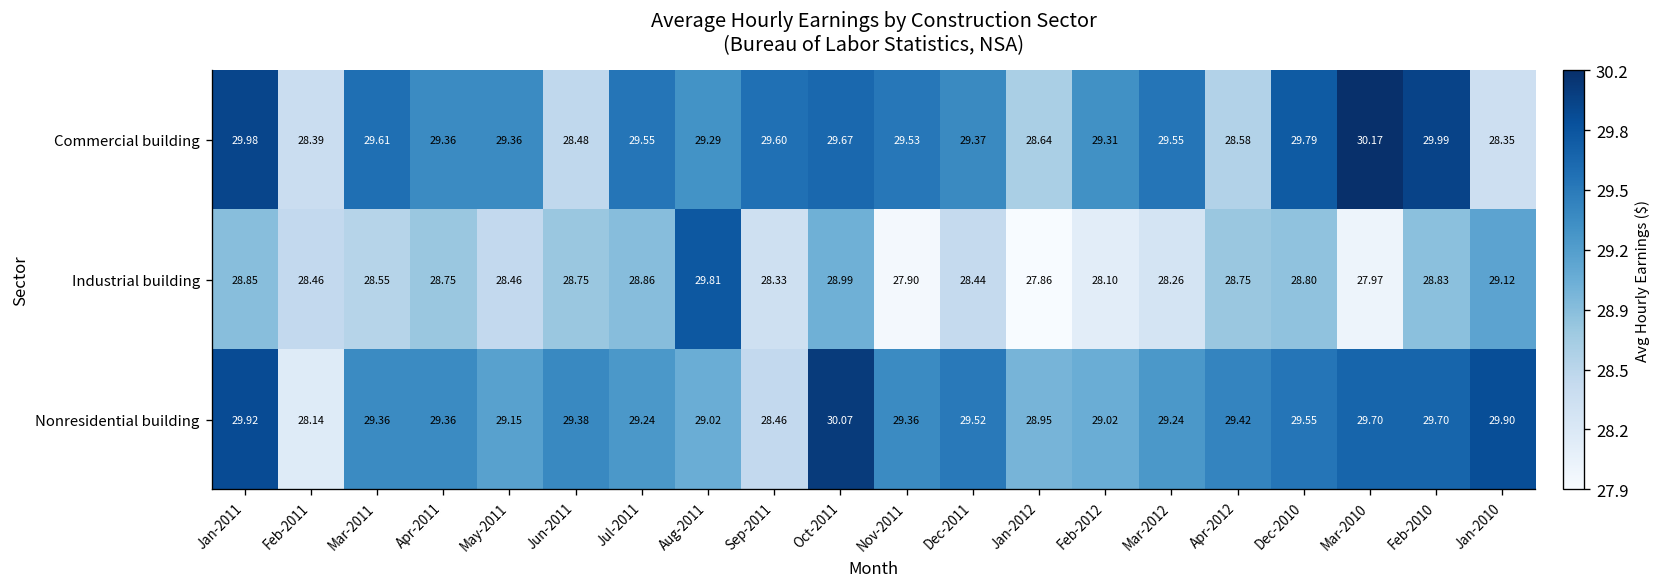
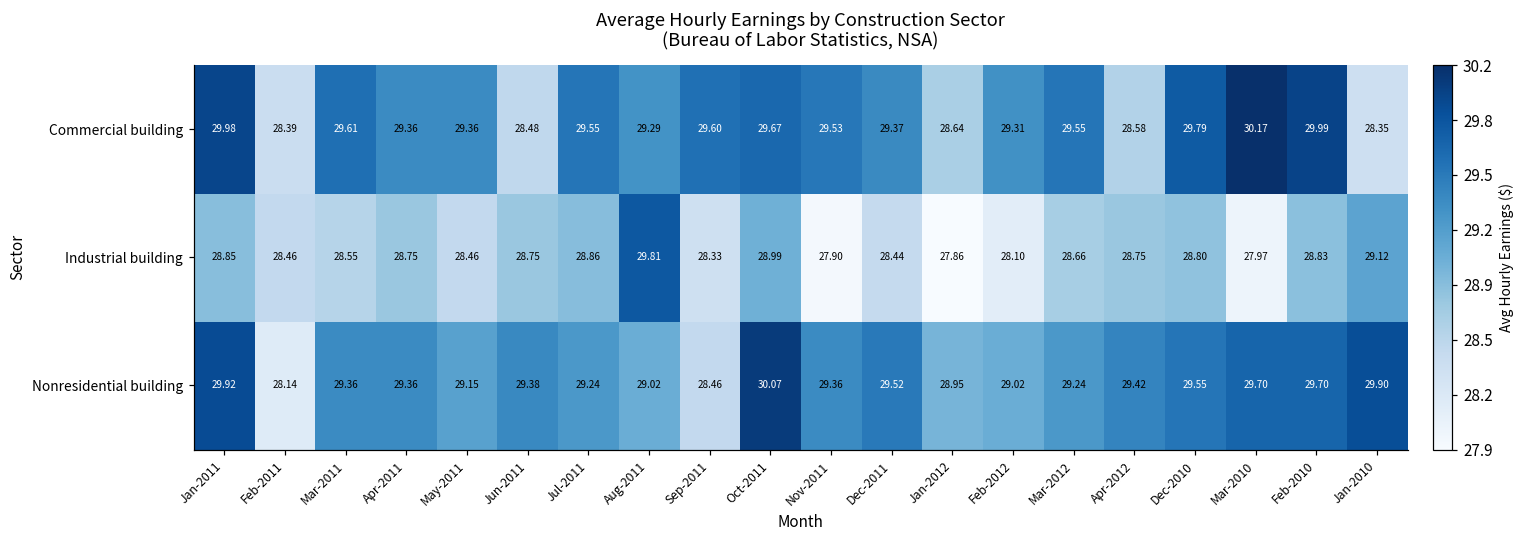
  {
    "Commercial building": {
      "Jan-2011": 29.98,
      "Feb-2011": 28.39,
      "Mar-2011": 29.61,
      "Apr-2011": 29.36,
      "May-2011": 29.36,
      "Jun-2011": 28.48,
      "Jul-2011": 29.55,
      "Aug-2011": 29.29,
      "Sep-2011": 29.60,
      "Oct-2011": 29.67,
      "Nov-2011": 29.53,
      "Dec-2011": 29.37,
      "Jan-2012": 28.64,
      "Feb-2012": 29.31,
      "Mar-2012": 29.55,
      "Apr-2012": 28.58,
      "Dec-2010": 29.79,
      "Mar-2010": 30.17,
      "Feb-2010": 29.99,
      "Jan-2010": 28.35
    },
    "Industrial building": {
      "Jan-2011": 28.85,
      "Feb-2011": 28.46,
      "Mar-2011": 28.55,
      "Apr-2011": 28.75,
      "May-2011": 28.46,
      "Jun-2011": 28.75,
      "Jul-2011": 28.86,
      "Aug-2011": 29.81,
      "Sep-2011": 28.33,
      "Oct-2011": 28.99,
      "Nov-2011": 27.90,
      "Dec-2011": 28.44,
      "Jan-2012": 27.86,
      "Feb-2012": 28.10,
-     "Mar-2012": 28.26,
+     "Mar-2012": 28.66,
      "Apr-2012": 28.75,
      "Dec-2010": 28.80,
      "Mar-2010": 27.97,
      "Feb-2010": 28.83,
      "Jan-2010": 29.12
    },
    "Nonresidential building": {
      "Jan-2011": 29.92,
      "Feb-2011": 28.14,
      "Mar-2011": 29.36,
      "Apr-2011": 29.36,
      "May-2011": 29.15,
      "Jun-2011": 29.38,
      "Jul-2011": 29.24,
      "Aug-2011": 29.02,
      "Sep-2011": 28.46,
      "Oct-2011": 30.07,
      "Nov-2011": 29.36,
      "Dec-2011": 29.52,
      "Jan-2012": 28.95,
      "Feb-2012": 29.02,
      "Mar-2012": 29.24,
      "Apr-2012": 29.42,
      "Dec-2010": 29.55,
      "Mar-2010": 29.70,
      "Feb-2010": 29.70,
      "Jan-2010": 29.90
    }
  }
